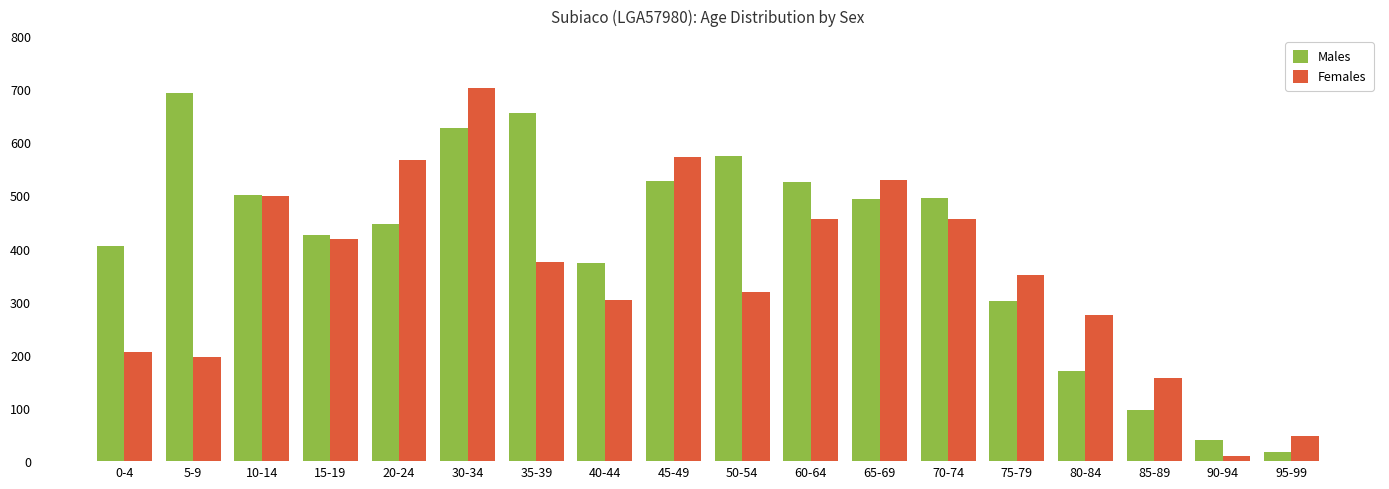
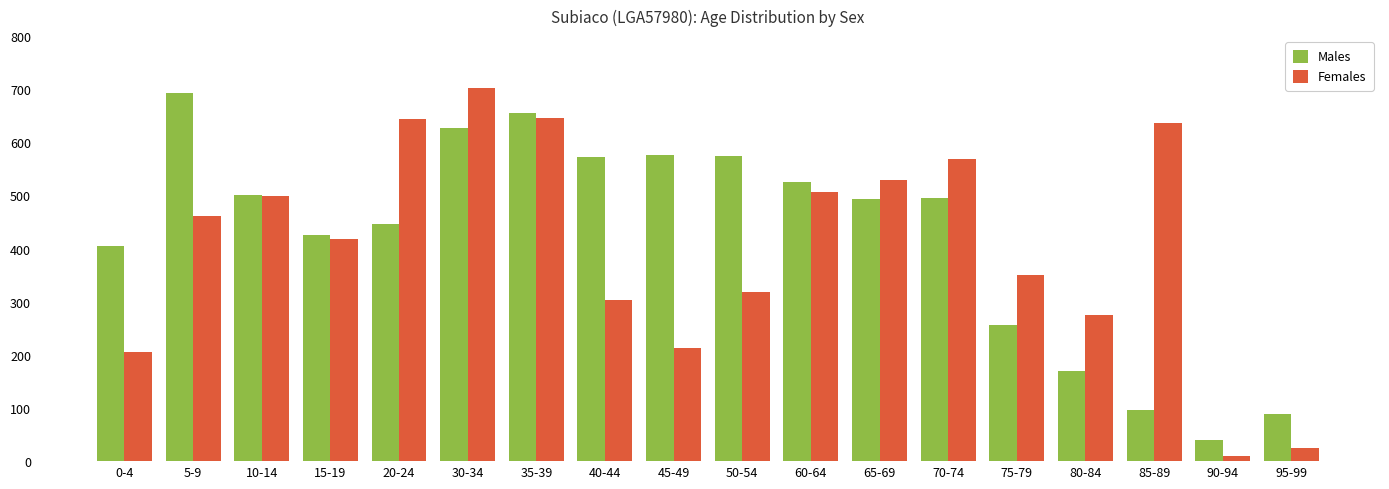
  {
    "Males": {
      "0-4": 410,
      "5-9": 690,
      "10-14": 500,
      "15-19": 430,
      "20-24": 450,
      "30-34": 630,
      "35-39": 660,
-     "40-44": 370,
-     "45-49": 530,
+     "40-44": 570,
+     "45-49": 580,
      "50-54": 570,
      "60-64": 530,
      "65-69": 490,
      "70-74": 500,
-     "75-79": 300,
+     "75-79": 260,
      "80-84": 170,
      "85-89": 100,
      "90-94": 40,
-     "95-99": 20
+     "95-99": 90
    },
    "Females": {
      "0-4": 200,
-     "5-9": 200,
+     "5-9": 460,
      "10-14": 500,
      "15-19": 420,
-     "20-24": 570,
+     "20-24": 640,
      "30-34": 700,
-     "35-39": 370,
+     "35-39": 650,
      "40-44": 300,
-     "45-49": 570,
+     "45-49": 210,
      "50-54": 320,
-     "60-64": 460,
+     "60-64": 510,
      "65-69": 530,
-     "70-74": 460,
+     "70-74": 570,
      "75-79": 350,
      "80-84": 280,
-     "85-89": 160,
+     "85-89": 640,
      "90-94": 10,
-     "95-99": 50
+     "95-99": 30
    }
  }
